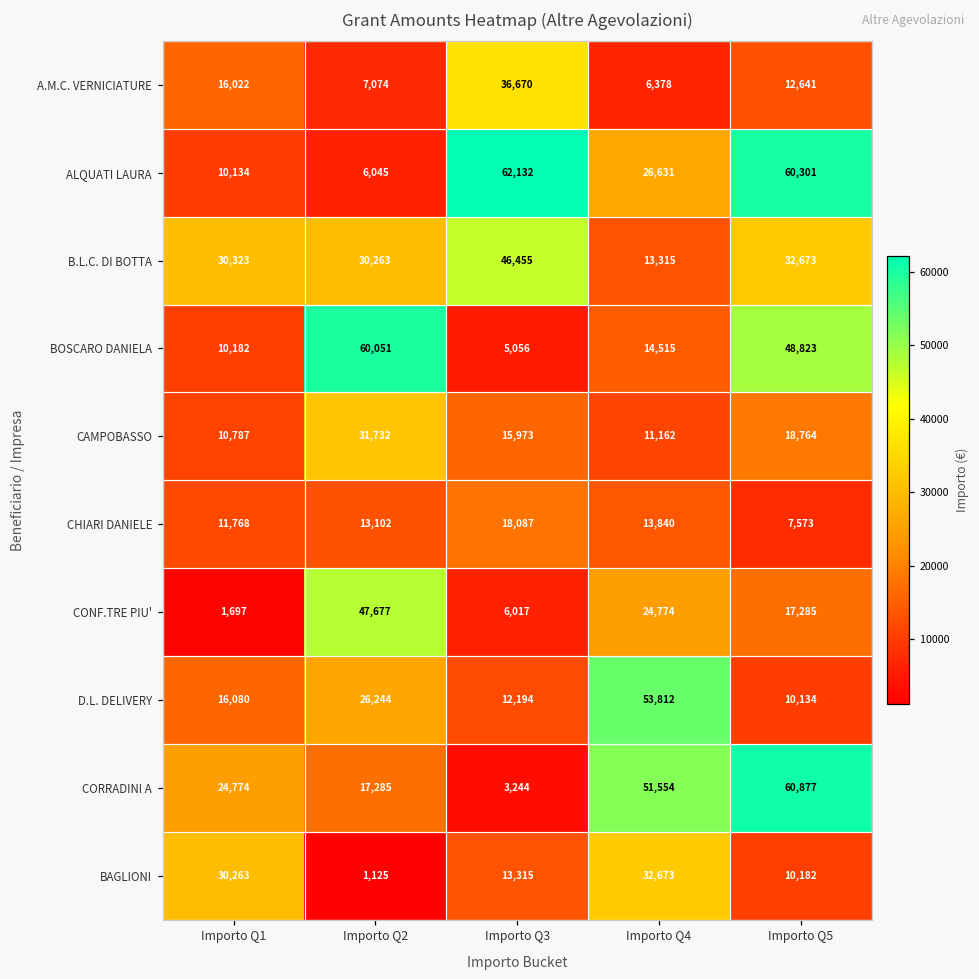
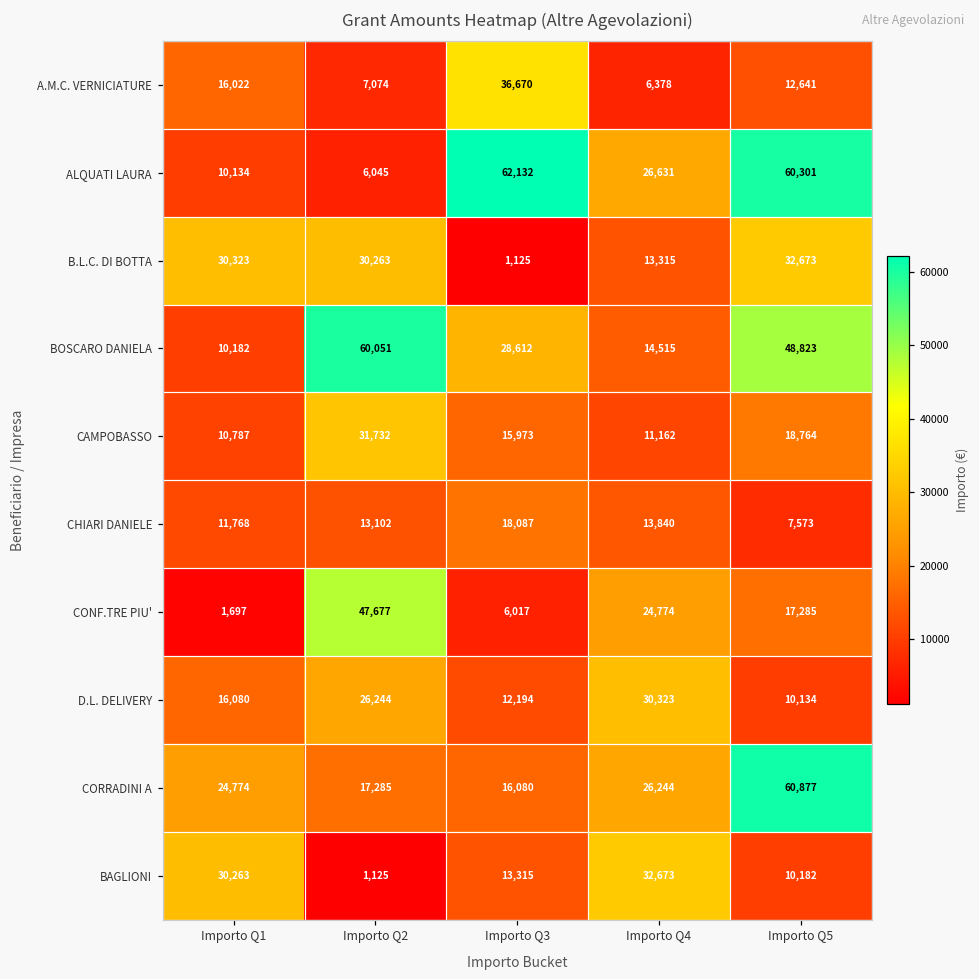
  {
    "A.M.C. VERNICIATURE": {
      "Importo Q1": "16,022",
      "Importo Q2": "7,074",
      "Importo Q3": "36,670",
      "Importo Q4": "6,378",
      "Importo Q5": "12,641"
    },
    "ALQUATI LAURA": {
      "Importo Q1": "10,134",
      "Importo Q2": "6,045",
      "Importo Q3": "62,132",
      "Importo Q4": "26,631",
      "Importo Q5": "60,301"
    },
    "B.L.C. DI BOTTA": {
      "Importo Q1": "30,323",
      "Importo Q2": "30,263",
-     "Importo Q3": "46,455",
+     "Importo Q3": "1,125",
      "Importo Q4": "13,315",
      "Importo Q5": "32,673"
    },
    "BOSCARO DANIELA": {
      "Importo Q1": "10,182",
      "Importo Q2": "60,051",
-     "Importo Q3": "5,056",
+     "Importo Q3": "28,612",
      "Importo Q4": "14,515",
      "Importo Q5": "48,823"
    },
    "CAMPOBASSO": {
      "Importo Q1": "10,787",
      "Importo Q2": "31,732",
      "Importo Q3": "15,973",
      "Importo Q4": "11,162",
      "Importo Q5": "18,764"
    },
    "CHIARI DANIELE": {
      "Importo Q1": "11,768",
      "Importo Q2": "13,102",
      "Importo Q3": "18,087",
      "Importo Q4": "13,840",
      "Importo Q5": "7,573"
    },
    "CONF.TRE PIU'": {
      "Importo Q1": "1,697",
      "Importo Q2": "47,677",
      "Importo Q3": "6,017",
      "Importo Q4": "24,774",
      "Importo Q5": "17,285"
    },
    "D.L. DELIVERY": {
      "Importo Q1": "16,080",
      "Importo Q2": "26,244",
      "Importo Q3": "12,194",
-     "Importo Q4": "53,812",
+     "Importo Q4": "30,323",
      "Importo Q5": "10,134"
    },
    "CORRADINI A": {
      "Importo Q1": "24,774",
      "Importo Q2": "17,285",
-     "Importo Q3": "3,244",
-     "Importo Q4": "51,554",
+     "Importo Q3": "16,080",
+     "Importo Q4": "26,244",
      "Importo Q5": "60,877"
    },
    "BAGLIONI": {
      "Importo Q1": "30,263",
      "Importo Q2": "1,125",
      "Importo Q3": "13,315",
      "Importo Q4": "32,673",
      "Importo Q5": "10,182"
    }
  }
